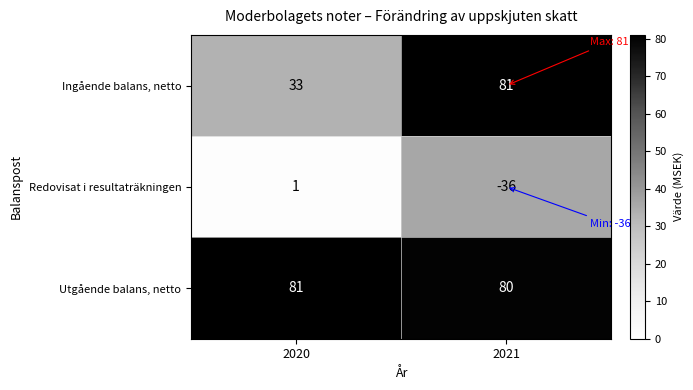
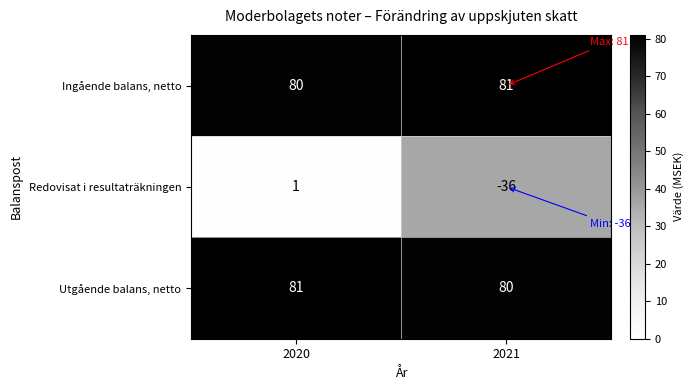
  {
    "Ingående balans, netto": {
-     "2020": 33
+     "2020": 80
    },
    "Redovisat i resultaträkningen": {
      "2020": 1
    },
    "Utgående balans, netto": {
      "2020": 81,
      "2021": 80
    }
  }
